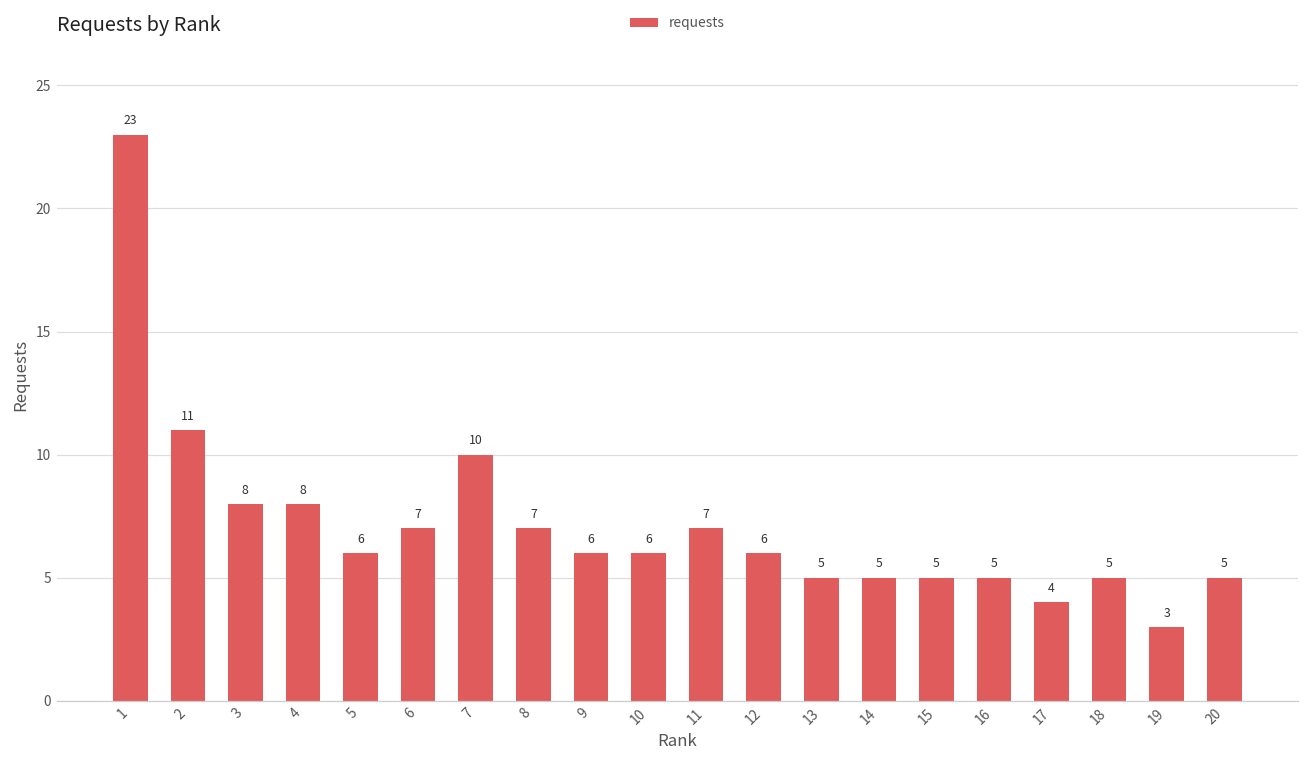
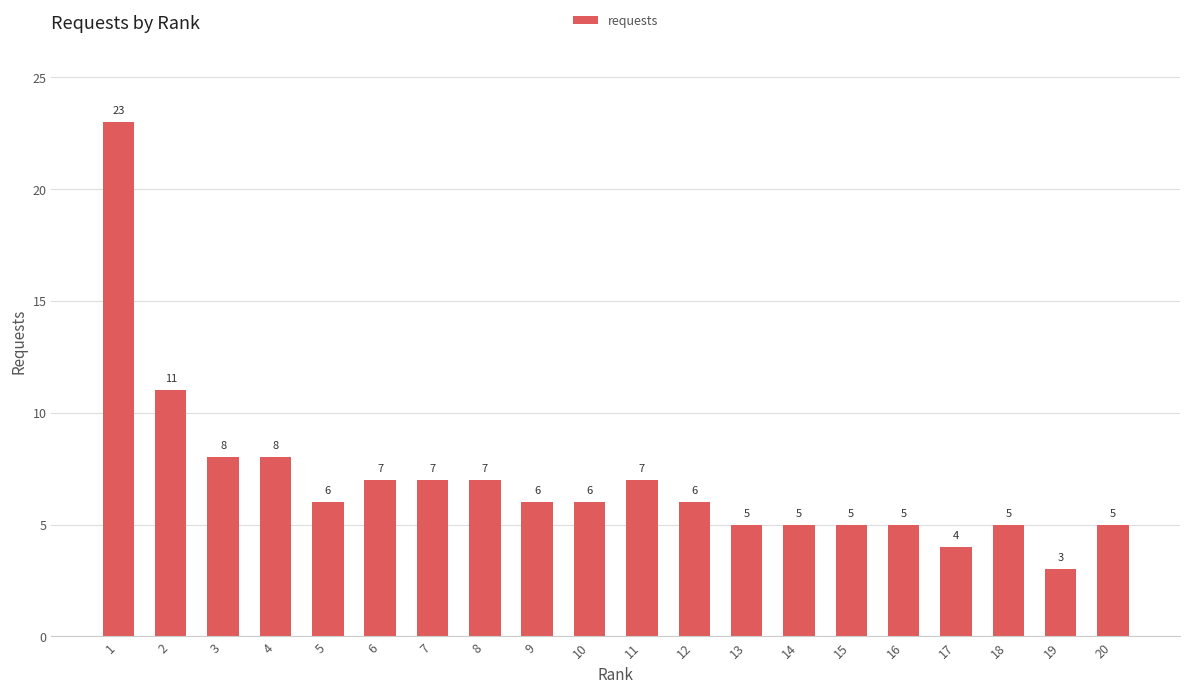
  {
    "1": 23,
    "2": 11,
    "3": 8,
    "4": 8,
    "5": 6,
    "6": 7,
-   "7": 10,
+   "7": 7,
    "8": 7,
    "9": 6,
    "10": 6,
    "11": 7,
    "12": 6,
    "13": 5,
    "14": 5,
    "15": 5,
    "16": 5,
    "17": 4,
    "18": 5,
    "19": 3,
    "20": 5
  }
